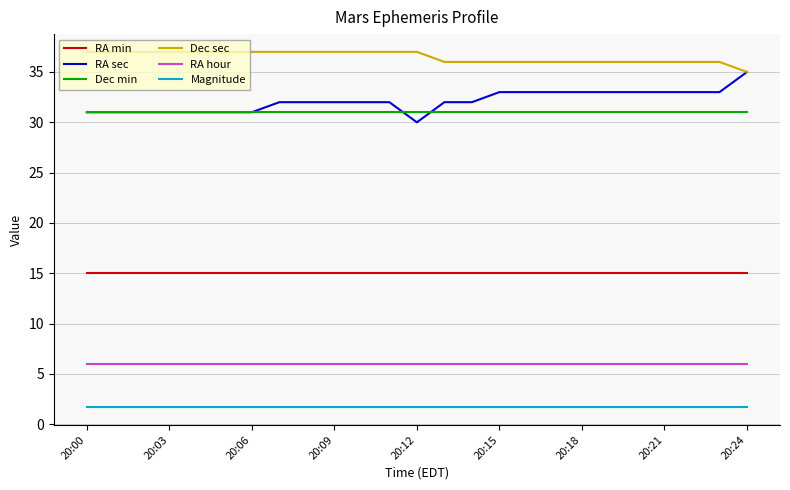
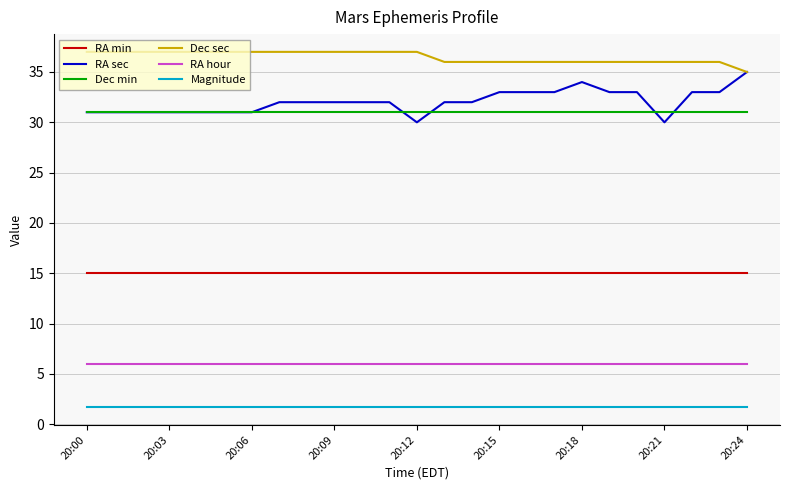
  {
    "RA min": {
      "20:00": 15,
      "20:03": 15,
      "20:06": 15,
      "20:09": 15,
      "20:12": 15,
      "20:15": 15,
      "20:18": 15,
      "20:21": 15,
      "20:24": 15
    },
    "RA sec": {
      "20:09": 32,
      "20:12": 30,
      "20:15": 33,
-     "20:18": 33,
-     "20:21": 33
+     "20:18": 34,
+     "20:21": 30
    },
    "Dec min": {
      "20:09": 31,
      "20:12": 31,
      "20:15": 31,
      "20:18": 31,
      "20:21": 31,
      "20:24": 31
    },
    "Dec sec": {
      "20:06": 37,
      "20:09": 37,
      "20:12": 37,
      "20:15": 36,
      "20:18": 36,
      "20:21": 36
    },
    "RA hour": {
      "20:00": 6,
      "20:03": 6,
      "20:06": 6,
      "20:09": 6,
      "20:12": 6,
      "20:15": 6,
      "20:18": 6,
      "20:21": 6,
      "20:24": 6
    },
    "Magnitude": {
      "20:00": 1.7,
      "20:03": 1.7,
      "20:06": 1.7,
      "20:09": 1.7,
      "20:12": 1.7,
      "20:15": 1.7,
      "20:18": 1.7,
      "20:21": 1.7,
      "20:24": 1.7
    }
  }
